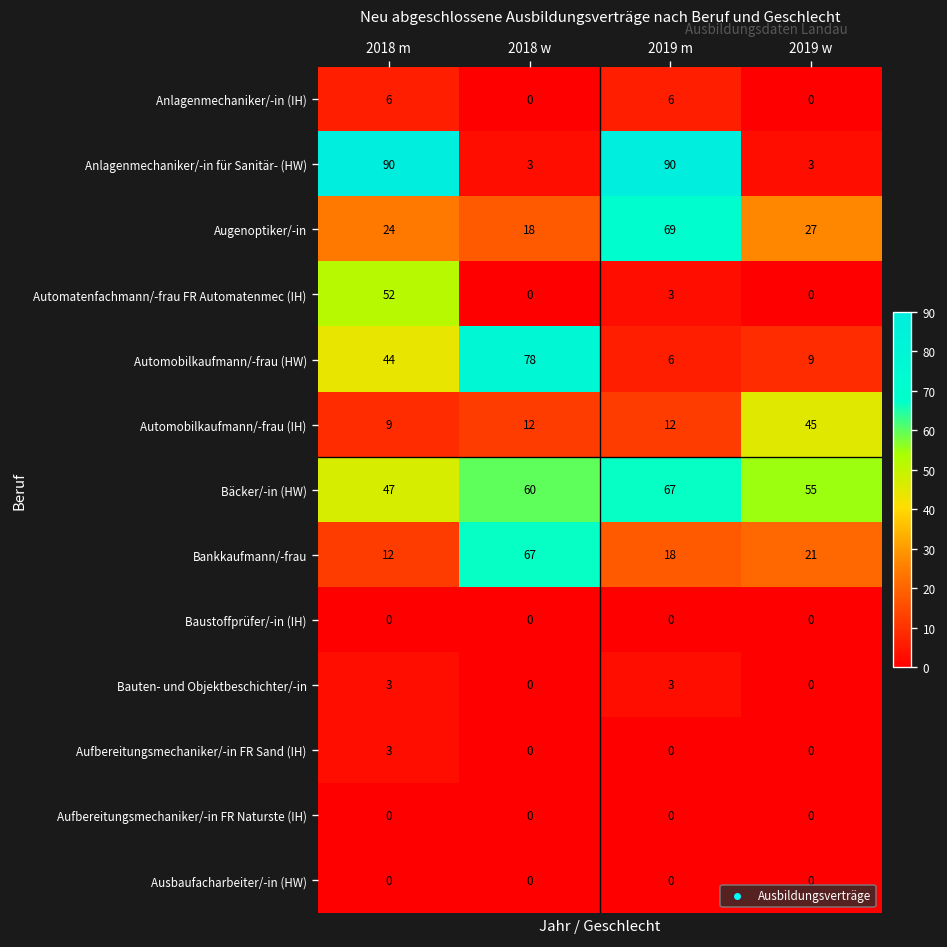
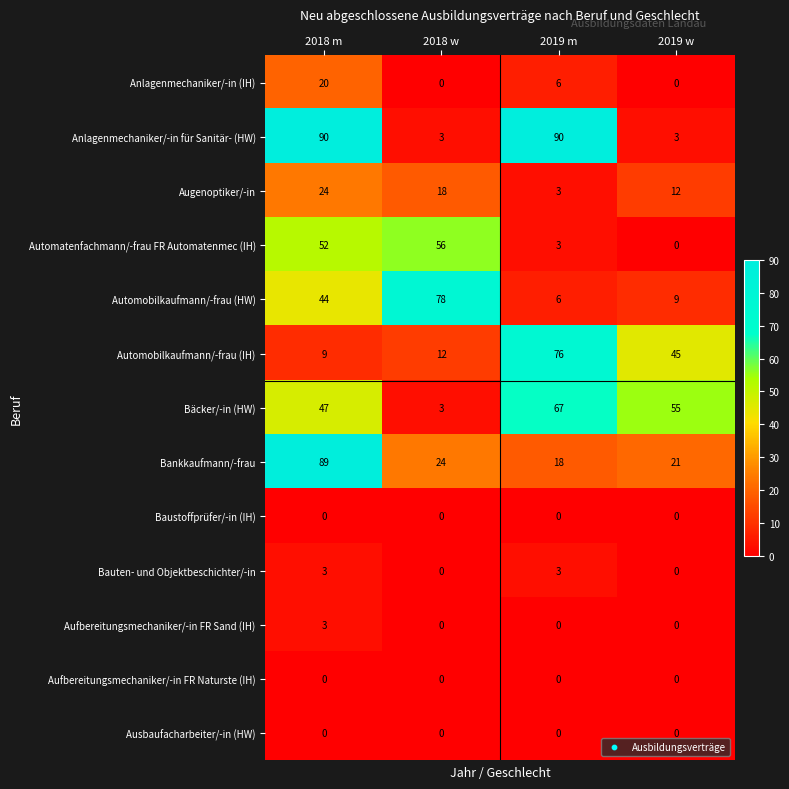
  {
    "Anlagenmechaniker/-in (IH)": {
-     "2018 m": 6,
+     "2018 m": 20,
      "2018 w": 0,
      "2019 m": 6,
      "2019 w": 0
    },
    "Anlagenmechaniker/-in für Sanitär- (HW)": {
      "2018 m": 90,
      "2018 w": 3,
      "2019 m": 90,
      "2019 w": 3
    },
    "Augenoptiker/-in": {
      "2018 m": 24,
      "2018 w": 18,
-     "2019 m": 69,
-     "2019 w": 27
+     "2019 m": 3,
+     "2019 w": 12
    },
    "Automatenfachmann/-frau FR Automatenmec (IH)": {
      "2018 m": 52,
-     "2018 w": 0,
+     "2018 w": 56,
      "2019 m": 3,
      "2019 w": 0
    },
    "Automobilkaufmann/-frau (HW)": {
      "2018 m": 44,
      "2018 w": 78,
      "2019 m": 6,
      "2019 w": 9
    },
    "Automobilkaufmann/-frau (IH)": {
      "2018 m": 9,
      "2018 w": 12,
-     "2019 m": 12,
+     "2019 m": 76,
      "2019 w": 45
    },
    "Bäcker/-in (HW)": {
      "2018 m": 47,
-     "2018 w": 60,
+     "2018 w": 3,
      "2019 m": 67,
      "2019 w": 55
    },
    "Bankkaufmann/-frau": {
-     "2018 m": 12,
-     "2018 w": 67,
+     "2018 m": 89,
+     "2018 w": 24,
      "2019 m": 18,
      "2019 w": 21
    },
    "Baustoffprüfer/-in (IH)": {
      "2018 m": 0,
      "2018 w": 0,
      "2019 m": 0,
      "2019 w": 0
    },
    "Bauten- und Objektbeschichter/-in": {
      "2018 m": 3,
      "2018 w": 0,
      "2019 m": 3,
      "2019 w": 0
    },
    "Aufbereitungsmechaniker/-in FR Sand (IH)": {
      "2018 m": 3,
      "2018 w": 0,
      "2019 m": 0,
      "2019 w": 0
    },
    "Aufbereitungsmechaniker/-in FR Naturste (IH)": {
      "2018 m": 0,
      "2018 w": 0,
      "2019 m": 0,
      "2019 w": 0
    },
    "Ausbaufacharbeiter/-in (HW)": {
      "2018 m": 0,
      "2018 w": 0,
      "2019 m": 0
    }
  }
